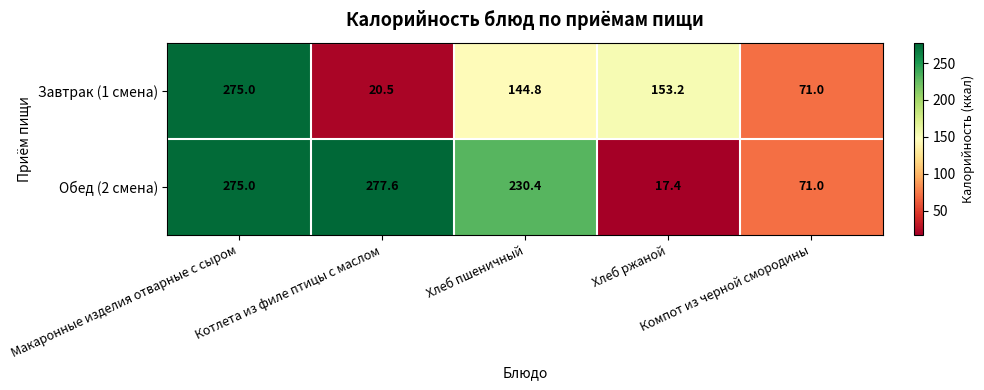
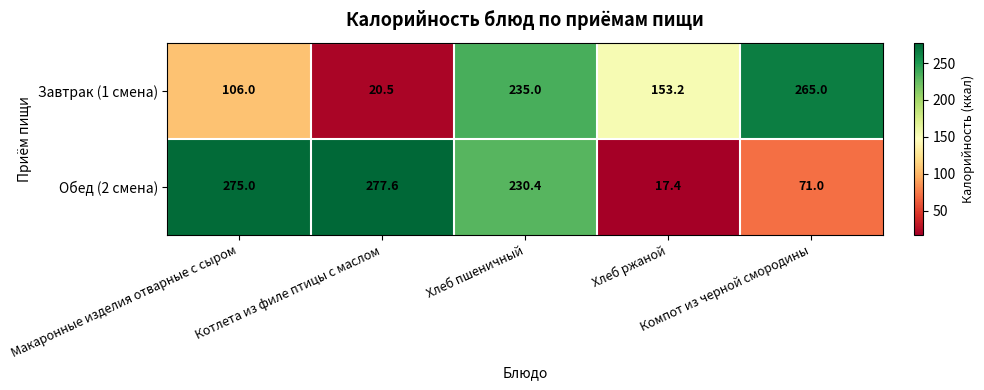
  {
    "Завтрак (1 смена)": {
-     "Макаронные изделия отварные с сыром": 275.0,
+     "Макаронные изделия отварные с сыром": 106.0,
      "Котлета из филе птицы с маслом": 20.5,
-     "Хлеб пшеничный": 144.8,
+     "Хлеб пшеничный": 235.0,
      "Хлеб ржаной": 153.2,
-     "Компот из черной смородины": 71.0
+     "Компот из черной смородины": 265.0
    },
    "Обед (2 смена)": {
      "Макаронные изделия отварные с сыром": 275.0,
      "Котлета из филе птицы с маслом": 277.6,
      "Хлеб пшеничный": 230.4,
      "Хлеб ржаной": 17.4,
      "Компот из черной смородины": 71.0
    }
  }
